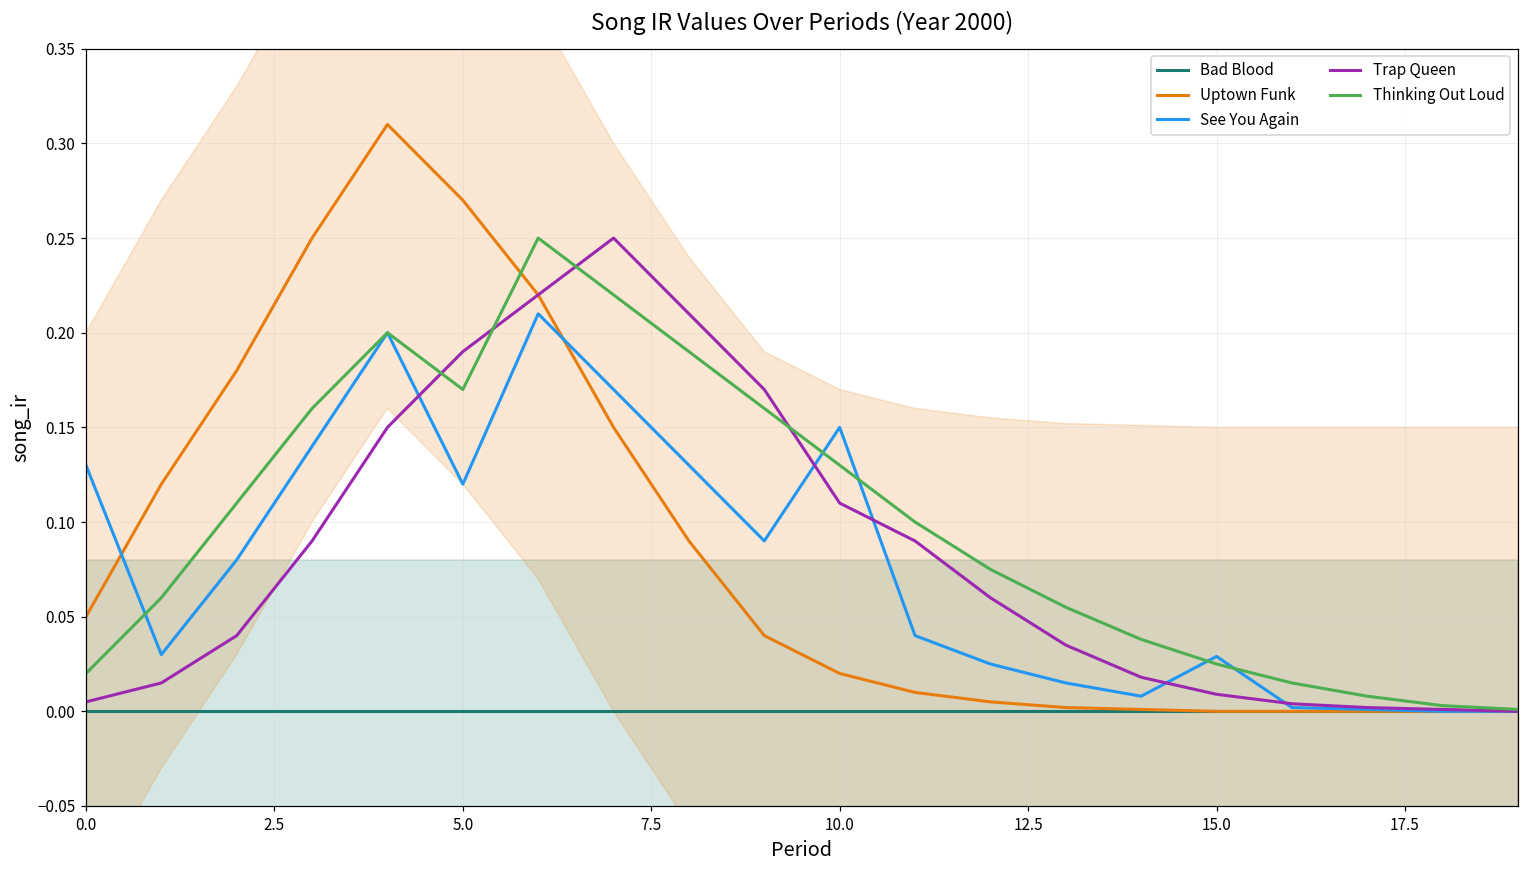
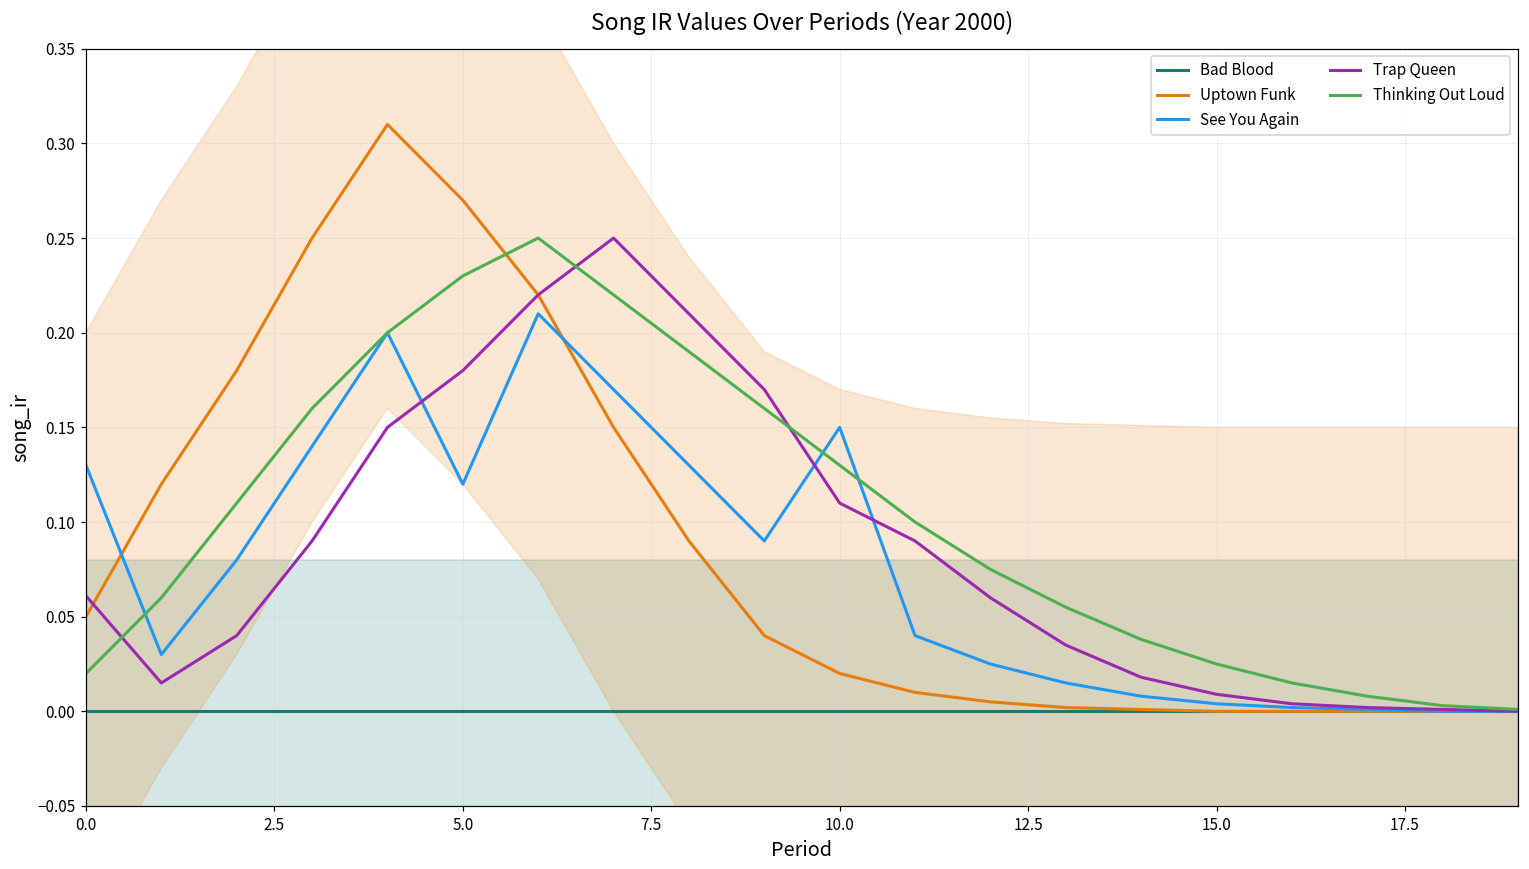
  {
    "See You Again": {
      "0.0": 0.130,
      "5.0": 0.120,
      "10.0": 0.150,
-     "15.0": 0.029
+     "15.0": 0.004
    },
    "Trap Queen": {
-     "0.0": 0.005,
-     "5.0": 0.19,
+     "0.0": 0.061,
+     "5.0": 0.18,
      "10.0": 0.110,
      "15.0": 0.009
    },
    "Thinking Out Loud": {
      "0.0": 0.02,
-     "5.0": 0.17,
+     "5.0": 0.23,
      "10.0": 0.13,
      "15.0": 0.025
    }
  }
